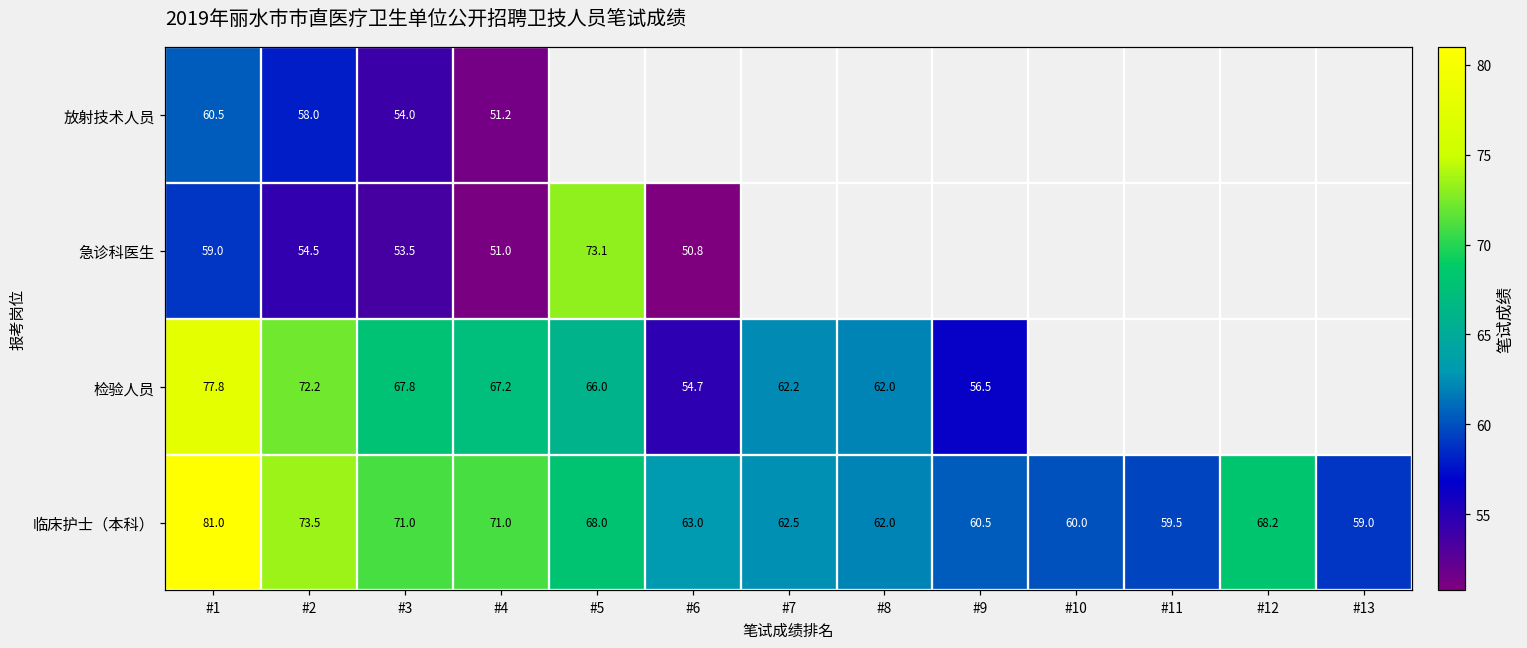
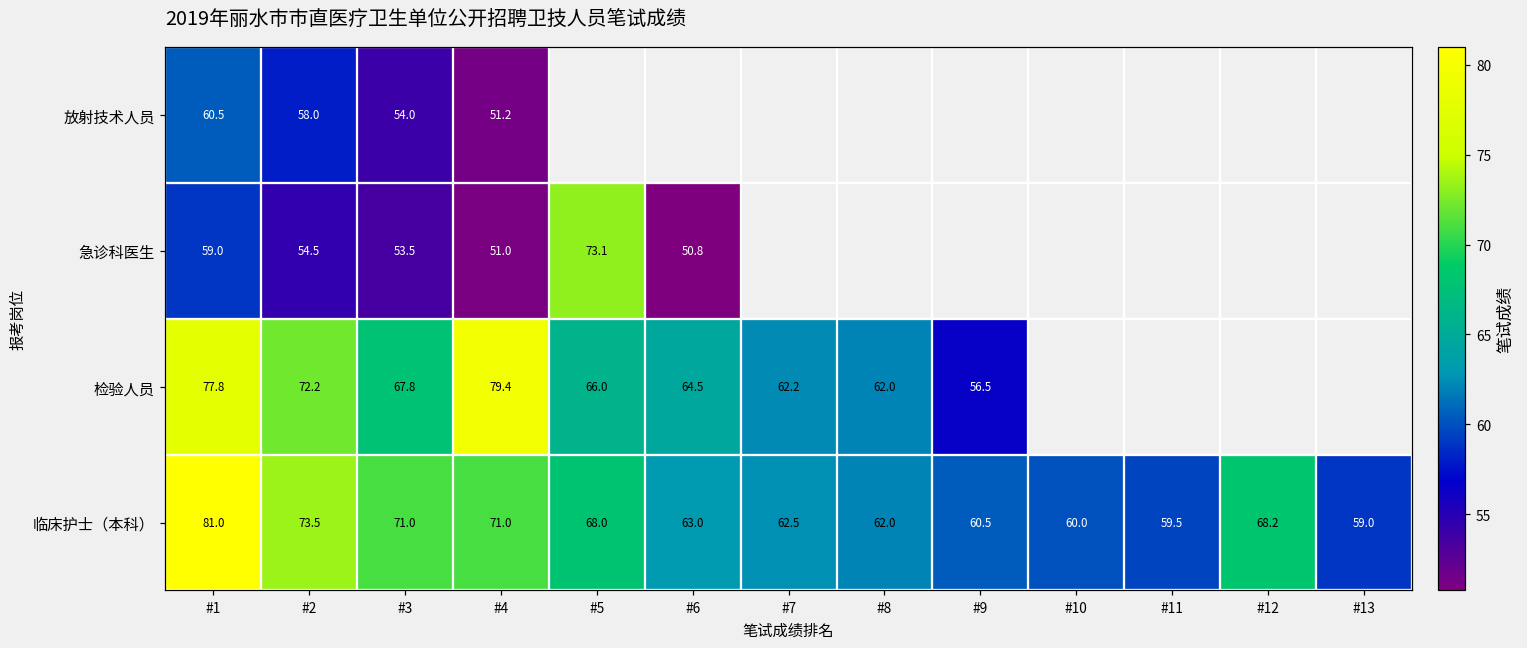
  {
    "放射技术人员": {
      "#1": 60.5,
      "#2": 58.0,
      "#3": 54.0,
      "#4": 51.2
    },
    "急诊科医生": {
      "#1": 59.0,
      "#2": 54.5,
      "#3": 53.5,
      "#4": 51.0,
      "#5": 73.1,
      "#6": 50.8
    },
    "检验人员": {
      "#1": 77.8,
      "#2": 72.2,
      "#3": 67.8,
-     "#4": 67.2,
+     "#4": 79.4,
      "#5": 66.0,
-     "#6": 54.7,
+     "#6": 64.5,
      "#7": 62.2,
      "#8": 62.0,
      "#9": 56.5
    },
    "临床护士（本科）": {
      "#1": 81.0,
      "#2": 73.5,
      "#3": 71.0,
      "#4": 71.0,
      "#5": 68.0,
      "#6": 63.0,
      "#7": 62.5,
      "#8": 62.0,
      "#9": 60.5,
      "#10": 60.0,
      "#11": 59.5,
      "#12": 68.2,
      "#13": 59.0
    }
  }
